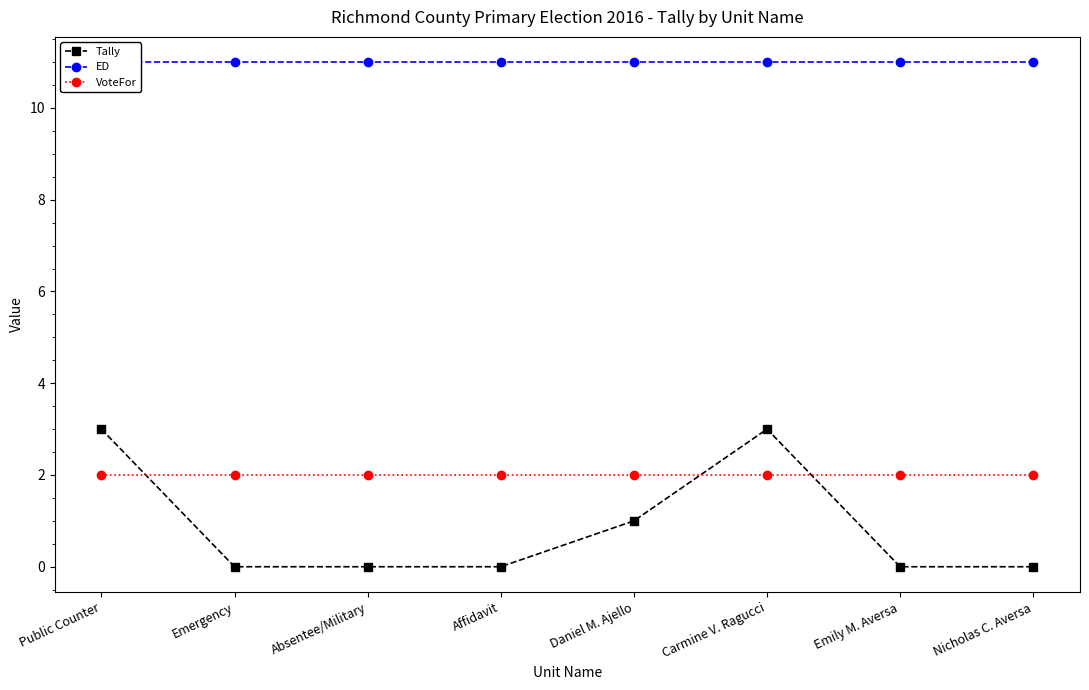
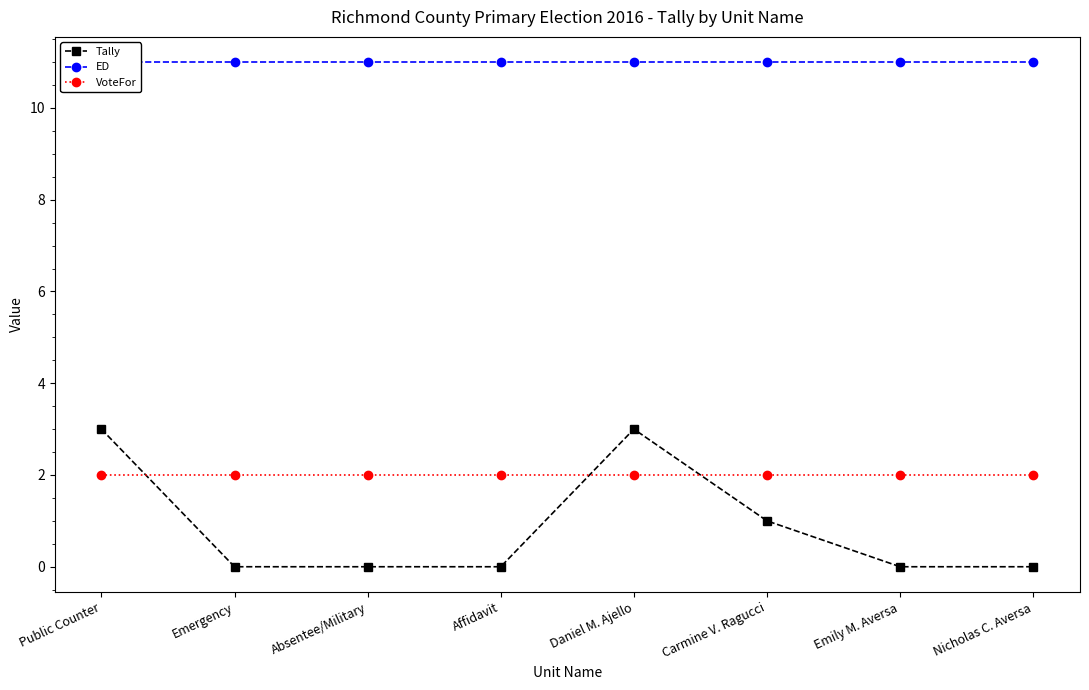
  {
    "Tally": {
      "Public Counter": 3,
      "Emergency": 0,
      "Absentee/Military": 0,
      "Affidavit": 0,
-     "Daniel M. Ajello": 1,
-     "Carmine V. Ragucci": 3,
+     "Daniel M. Ajello": 3,
+     "Carmine V. Ragucci": 1,
      "Emily M. Aversa": 0,
      "Nicholas C. Aversa": 0
    },
    "ED": {
      "Emergency": 11,
      "Absentee/Military": 11,
      "Affidavit": 11,
      "Daniel M. Ajello": 11,
      "Carmine V. Ragucci": 11,
      "Emily M. Aversa": 11,
      "Nicholas C. Aversa": 11
    },
    "VoteFor": {
      "Public Counter": 2,
      "Emergency": 2,
      "Absentee/Military": 2,
      "Affidavit": 2,
      "Daniel M. Ajello": 2,
      "Carmine V. Ragucci": 2,
      "Emily M. Aversa": 2,
      "Nicholas C. Aversa": 2
    }
  }
